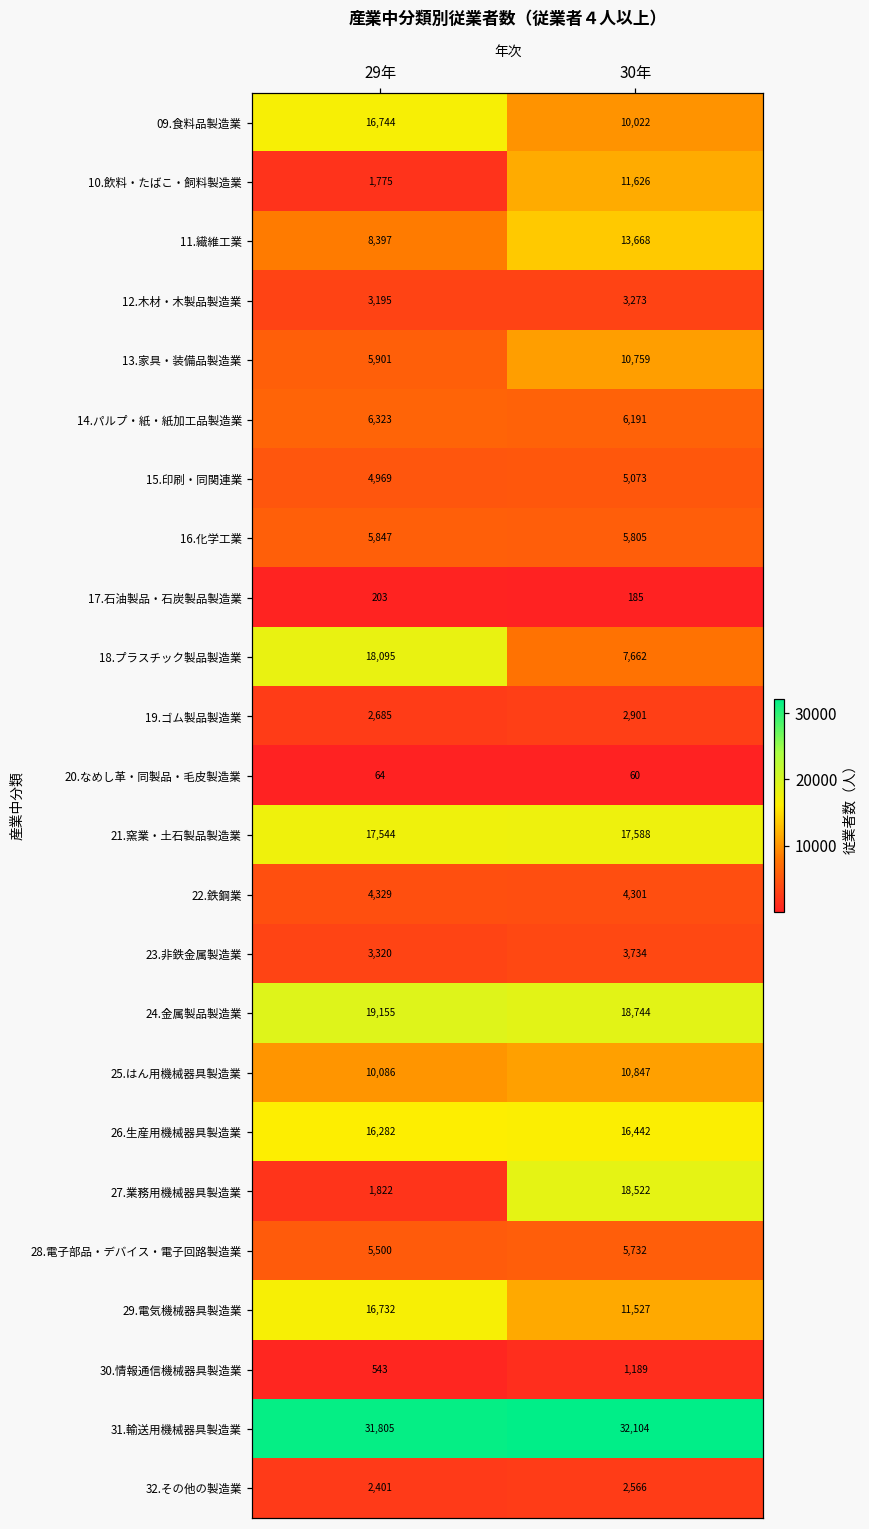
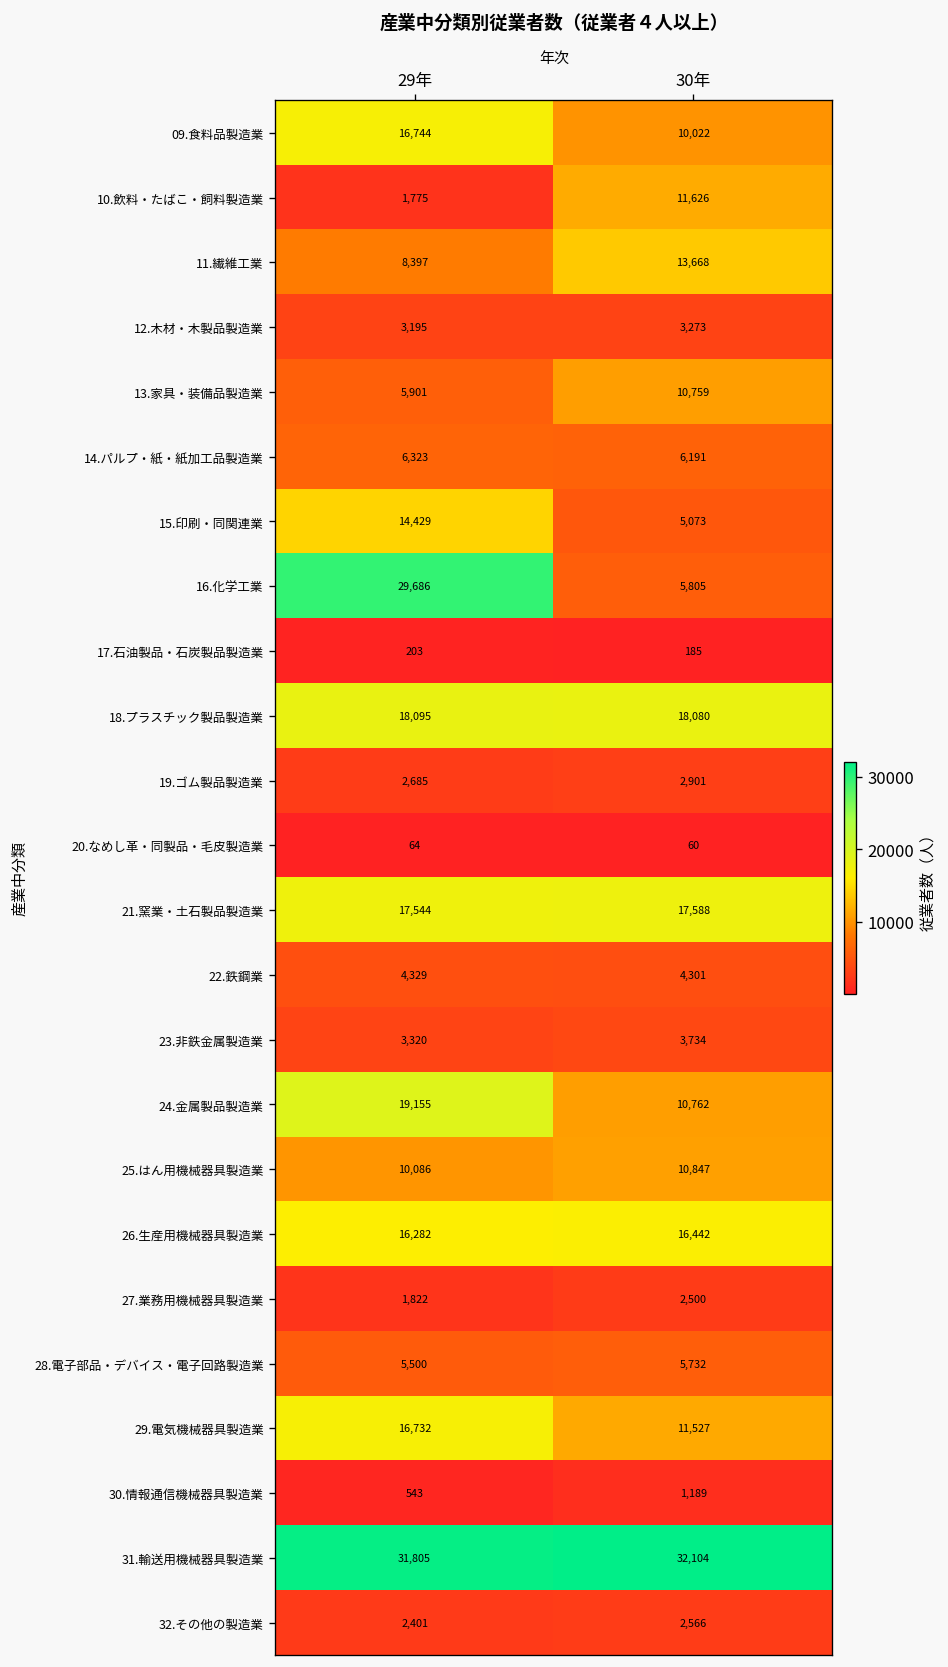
  {
    "09.食料品製造業": {
      "29年": "16,744",
      "30年": "10,022"
    },
    "10.飲料・たばこ・飼料製造業": {
      "29年": "1,775",
      "30年": "11,626"
    },
    "11.繊維工業": {
      "29年": "8,397",
      "30年": "13,668"
    },
    "12.木材・木製品製造業": {
      "29年": "3,195",
      "30年": "3,273"
    },
    "13.家具・装備品製造業": {
      "29年": "5,901",
      "30年": "10,759"
    },
    "14.パルプ・紙・紙加工品製造業": {
      "29年": "6,323",
      "30年": "6,191"
    },
    "15.印刷・同関連業": {
-     "29年": "4,969",
+     "29年": "14,429",
      "30年": "5,073"
    },
    "16.化学工業": {
-     "29年": "5,847",
+     "29年": "29,686",
      "30年": "5,805"
    },
    "17.石油製品・石炭製品製造業": {
      "29年": "203",
      "30年": "185"
    },
    "18.プラスチック製品製造業": {
      "29年": "18,095",
-     "30年": "7,662"
+     "30年": "18,080"
    },
    "19.ゴム製品製造業": {
      "29年": "2,685",
      "30年": "2,901"
    },
    "20.なめし革・同製品・毛皮製造業": {
      "29年": "64",
      "30年": "60"
    },
    "21.窯業・土石製品製造業": {
      "29年": "17,544",
      "30年": "17,588"
    },
    "22.鉄鋼業": {
      "29年": "4,329",
      "30年": "4,301"
    },
    "23.非鉄金属製造業": {
      "29年": "3,320",
      "30年": "3,734"
    },
    "24.金属製品製造業": {
      "29年": "19,155",
-     "30年": "18,744"
+     "30年": "10,762"
    },
    "25.はん用機械器具製造業": {
      "29年": "10,086",
      "30年": "10,847"
    },
    "26.生産用機械器具製造業": {
      "29年": "16,282",
      "30年": "16,442"
    },
    "27.業務用機械器具製造業": {
      "29年": "1,822",
-     "30年": "18,522"
+     "30年": "2,500"
    },
    "28.電子部品・デバイス・電子回路製造業": {
      "29年": "5,500",
      "30年": "5,732"
    },
    "29.電気機械器具製造業": {
      "29年": "16,732",
      "30年": "11,527"
    },
    "30.情報通信機械器具製造業": {
      "29年": "543",
      "30年": "1,189"
    },
    "31.輸送用機械器具製造業": {
      "29年": "31,805",
      "30年": "32,104"
    },
    "32.その他の製造業": {
      "29年": "2,401",
      "30年": "2,566"
    }
  }
